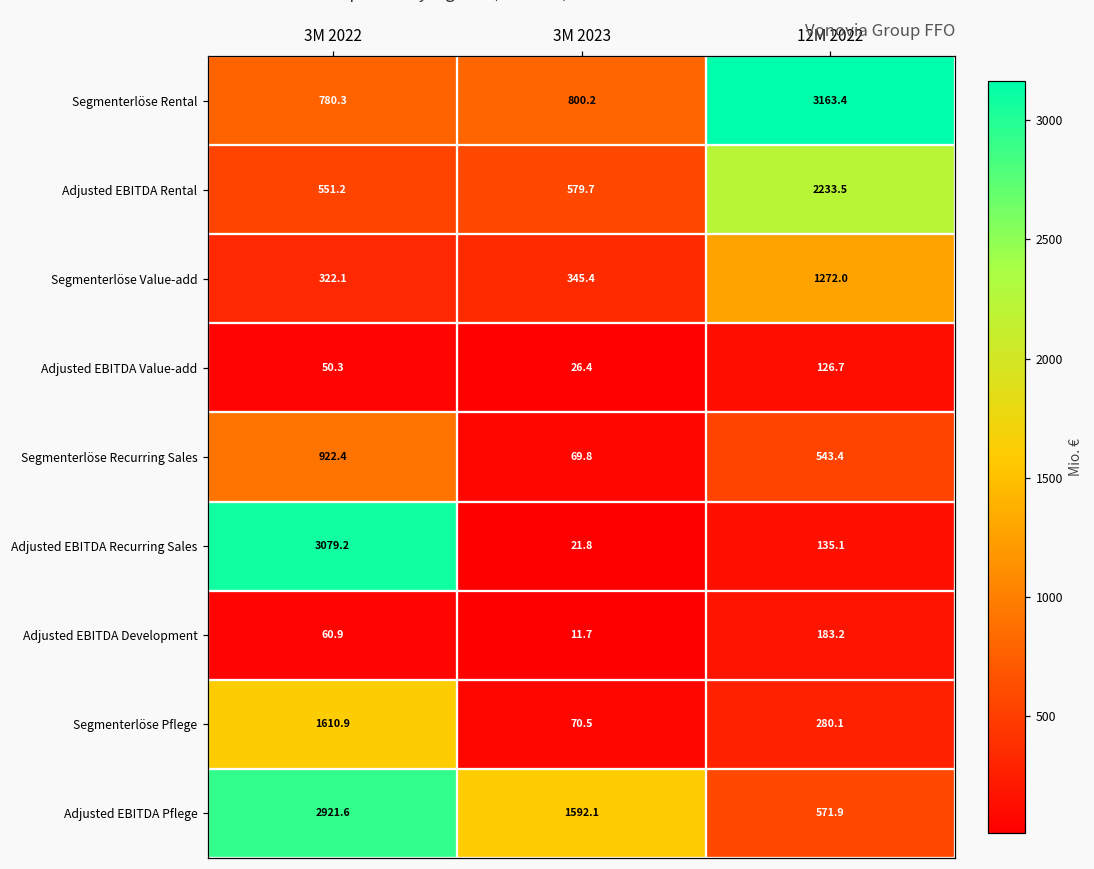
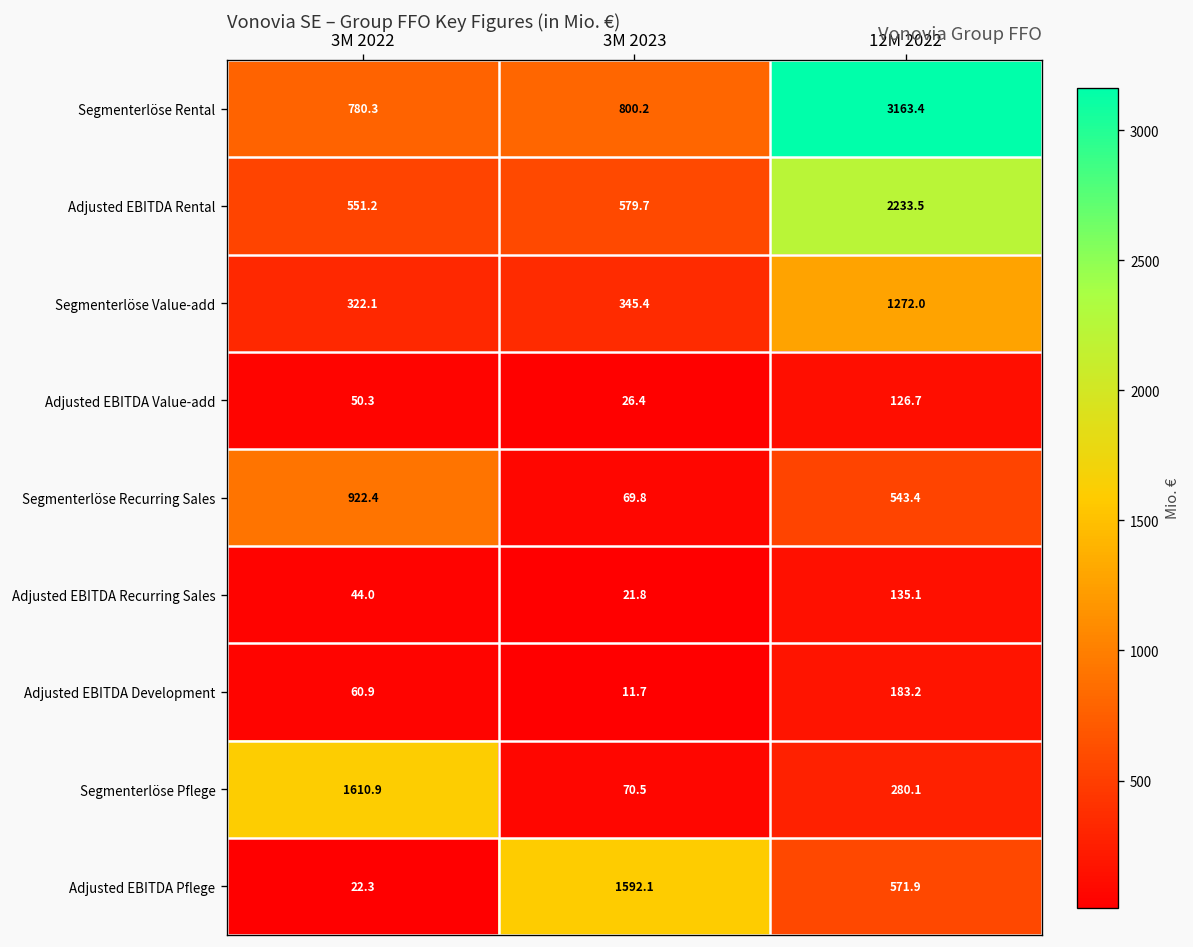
  {
    "Segmenterlöse Rental": {
      "3M 2022": 780.3,
      "3M 2023": 800.2,
      "12M 2022": 3163.4
    },
    "Adjusted EBITDA Rental": {
      "3M 2022": 551.2,
      "3M 2023": 579.7,
      "12M 2022": 2233.5
    },
    "Segmenterlöse Value-add": {
      "3M 2022": 322.1,
      "3M 2023": 345.4,
      "12M 2022": 1272.0
    },
    "Adjusted EBITDA Value-add": {
      "3M 2022": 50.3,
      "3M 2023": 26.4,
      "12M 2022": 126.7
    },
    "Segmenterlöse Recurring Sales": {
      "3M 2022": 922.4,
      "3M 2023": 69.8,
      "12M 2022": 543.4
    },
    "Adjusted EBITDA Recurring Sales": {
-     "3M 2022": 3079.2,
+     "3M 2022": 44.0,
      "3M 2023": 21.8,
      "12M 2022": 135.1
    },
    "Adjusted EBITDA Development": {
      "3M 2022": 60.9,
      "3M 2023": 11.7,
      "12M 2022": 183.2
    },
    "Segmenterlöse Pflege": {
      "3M 2022": 1610.9,
      "3M 2023": 70.5,
      "12M 2022": 280.1
    },
    "Adjusted EBITDA Pflege": {
-     "3M 2022": 2921.6,
+     "3M 2022": 22.3,
      "3M 2023": 1592.1,
      "12M 2022": 571.9
    }
  }
